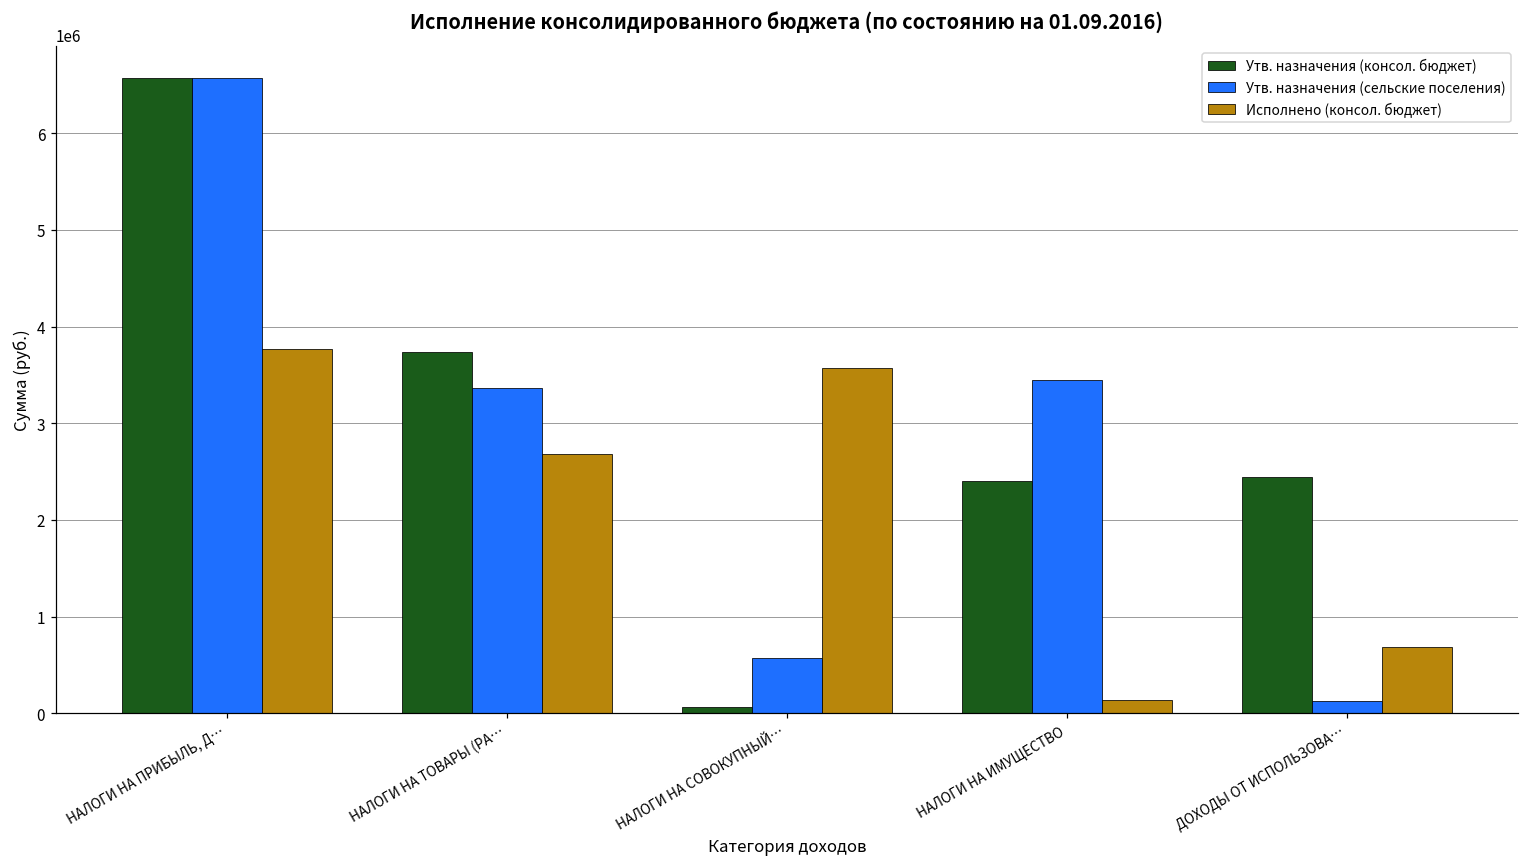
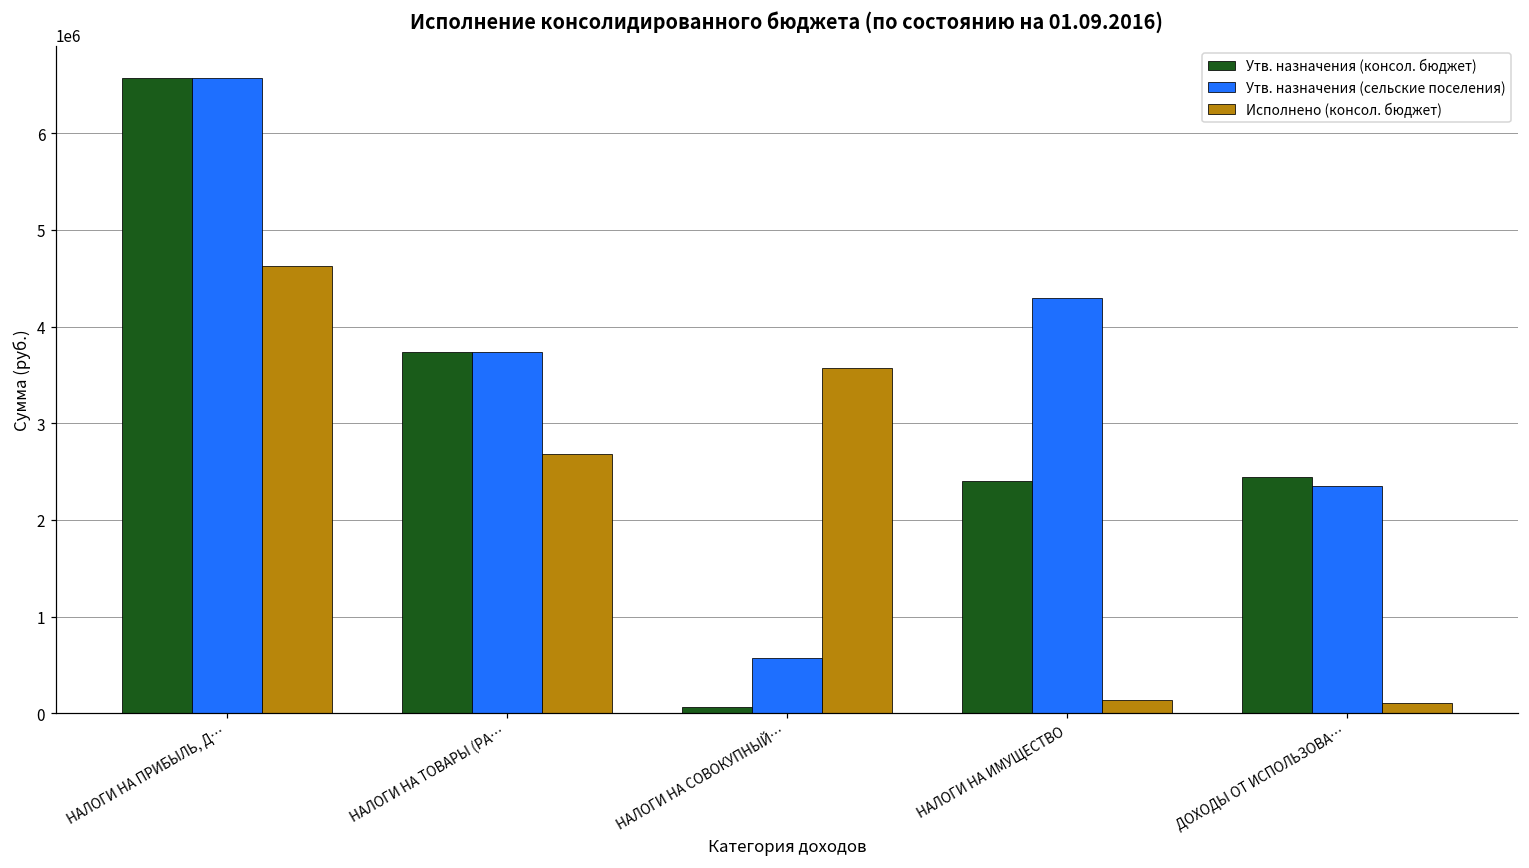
  {
    "Утв. назначения (консол. бюджет)": {
      "НАЛОГИ НА ПРИБЫЛЬ, Д…": 6600000,
      "НАЛОГИ НА ТОВАРЫ (РА…": 3700000,
      "НАЛОГИ НА СОВОКУПНЫЙ…": 100000,
      "НАЛОГИ НА ИМУЩЕСТВО": 2400000,
      "ДОХОДЫ ОТ ИСПОЛЬЗОВА…": 2400000
    },
    "Утв. назначения (сельские поселения)": {
      "НАЛОГИ НА ПРИБЫЛЬ, Д…": 6600000,
-     "НАЛОГИ НА ТОВАРЫ (РА…": 3400000,
+     "НАЛОГИ НА ТОВАРЫ (РА…": 3700000,
      "НАЛОГИ НА СОВОКУПНЫЙ…": 600000,
-     "НАЛОГИ НА ИМУЩЕСТВО": 3400000,
-     "ДОХОДЫ ОТ ИСПОЛЬЗОВА…": 100000
+     "НАЛОГИ НА ИМУЩЕСТВО": 4300000,
+     "ДОХОДЫ ОТ ИСПОЛЬЗОВА…": 2300000
    },
    "Исполнено (консол. бюджет)": {
-     "НАЛОГИ НА ПРИБЫЛЬ, Д…": 3800000,
+     "НАЛОГИ НА ПРИБЫЛЬ, Д…": 4600000,
      "НАЛОГИ НА ТОВАРЫ (РА…": 2700000,
      "НАЛОГИ НА СОВОКУПНЫЙ…": 3600000,
      "НАЛОГИ НА ИМУЩЕСТВО": 100000,
-     "ДОХОДЫ ОТ ИСПОЛЬЗОВА…": 700000
+     "ДОХОДЫ ОТ ИСПОЛЬЗОВА…": 100000
    }
  }
